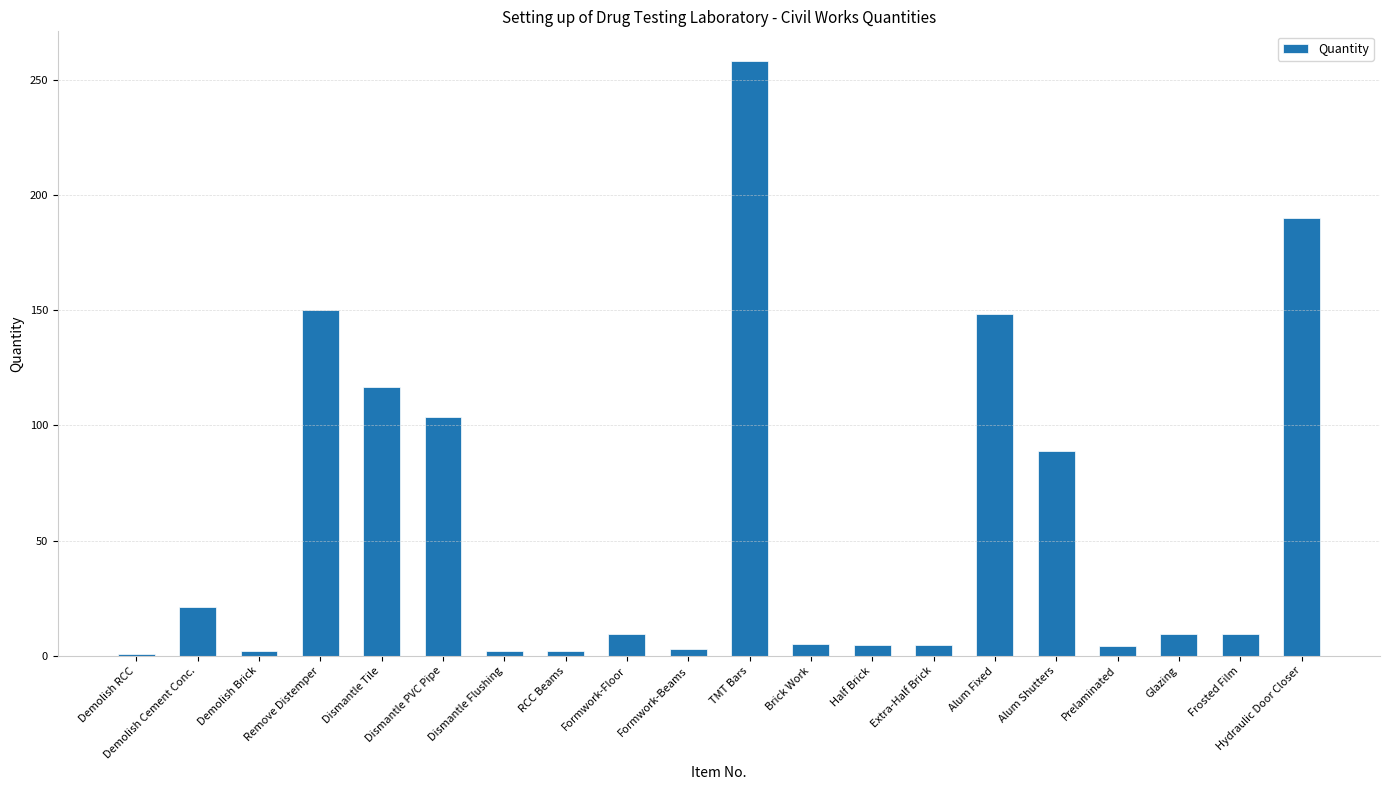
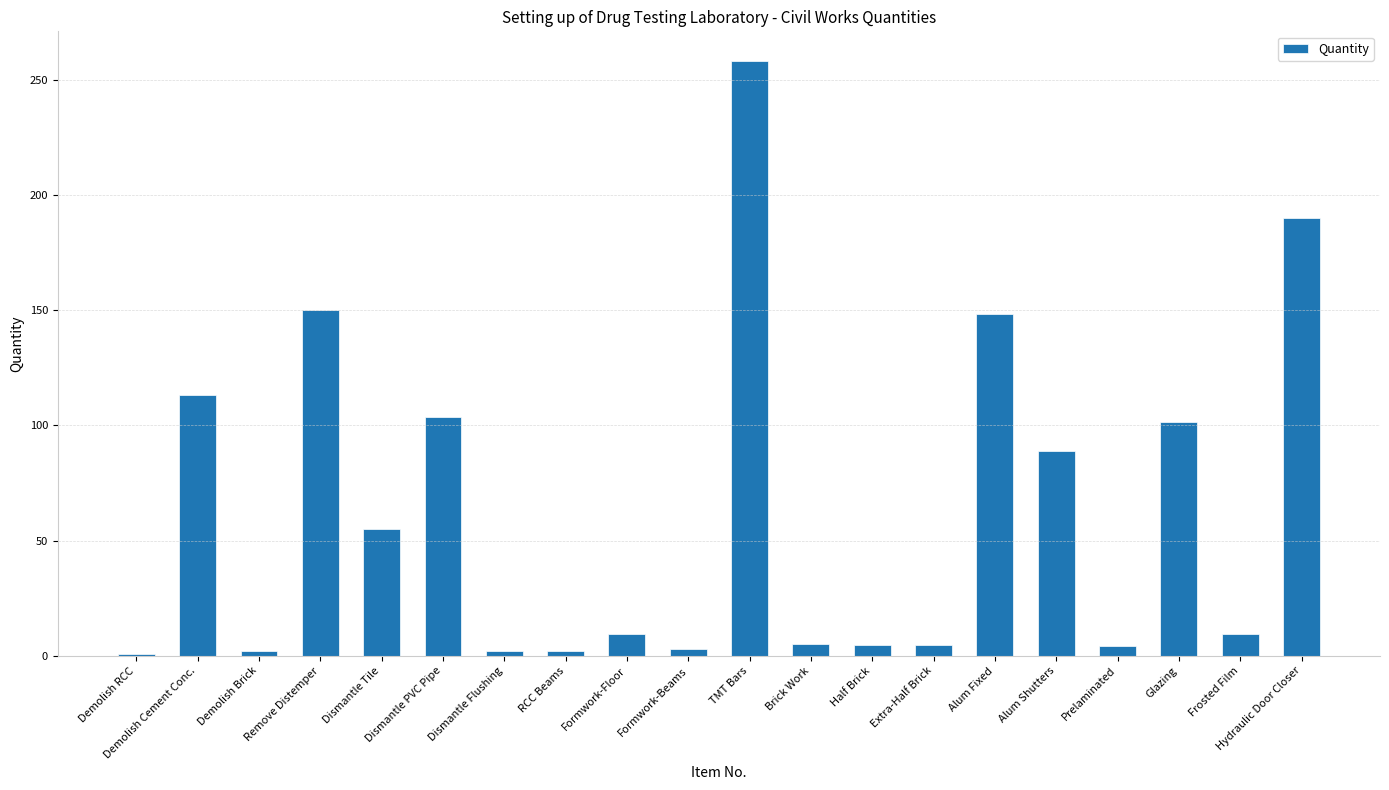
  {
-   "Demolish Cement Conc.": 21,
+   "Demolish Cement Conc.": 113,
    "Demolish Brick": 2,
    "Remove Distemper": 150,
-   "Dismantle Tile": 117,
+   "Dismantle Tile": 55,
    "Dismantle PVC Pipe": 104,
    "Dismantle Flushing": 2,
    "RCC Beams": 2,
    "Formwork-Floor": 9,
    "Formwork-Beams": 3,
    "TMT Bars": 258,
    "Brick Work": 5,
    "Half Brick": 5,
    "Extra-Half Brick": 5,
    "Alum Fixed": 148,
    "Alum Shutters": 89,
    "Prelaminated": 4,
-   "Glazing": 9,
+   "Glazing": 101,
    "Frosted Film": 9,
    "Hydraulic Door Closer": 190
  }
